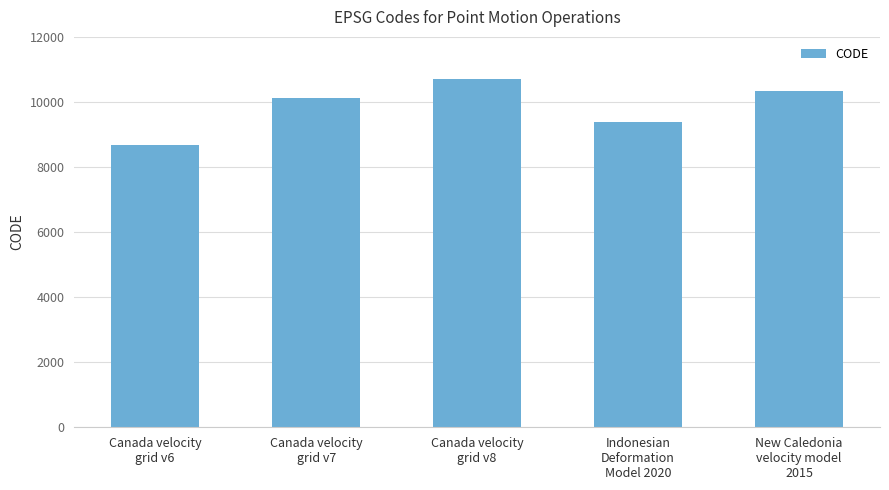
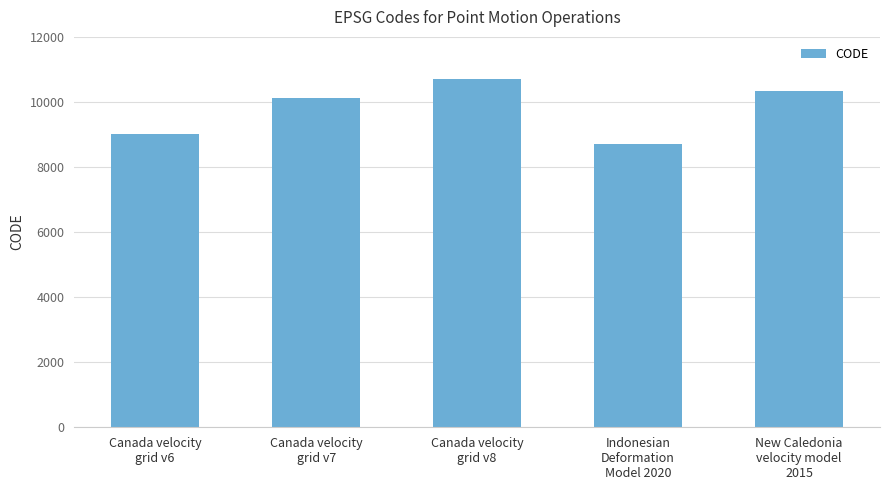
  {
-   "Canada velocity grid v6": 8700,
+   "Canada velocity grid v6": 9000,
    "Canada velocity grid v7": 10100,
    "Canada velocity grid v8": 10700,
-   "Indonesian Deformation Model 2020": 9400,
+   "Indonesian Deformation Model 2020": 8700,
    "New Caledonia velocity model 2015": 10300
  }
